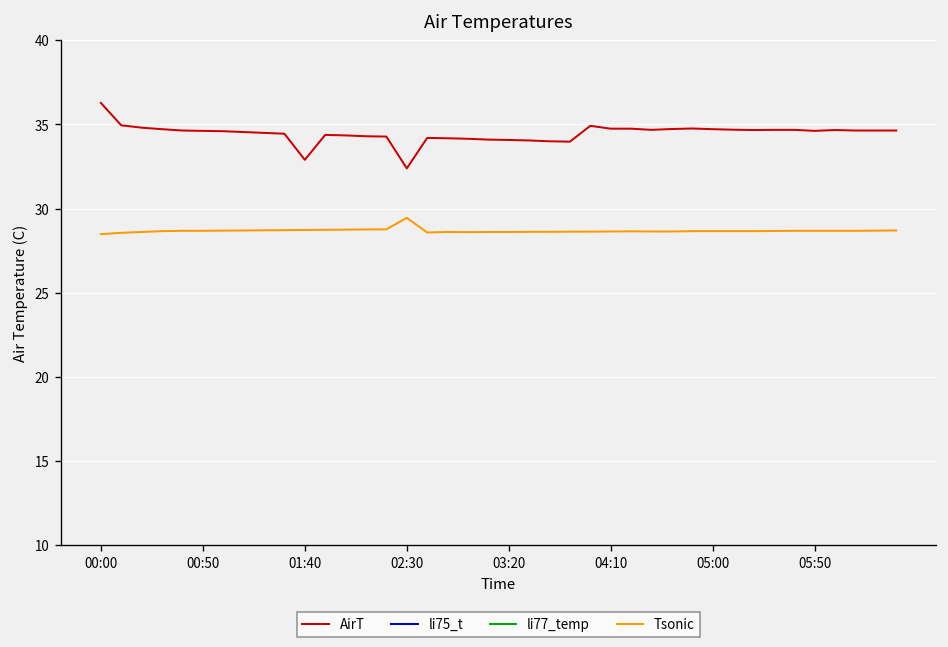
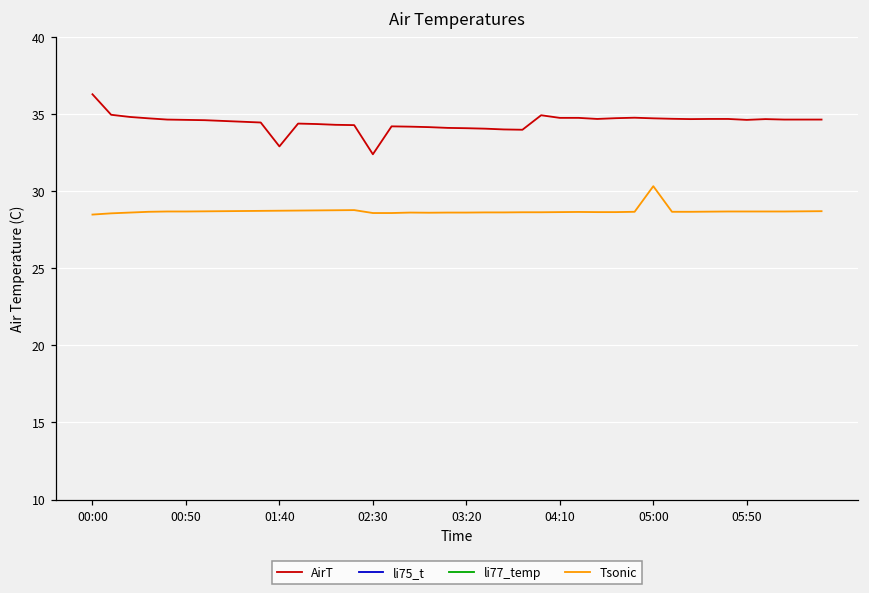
  {
    "AirT": {
      "00:00": 36.3,
      "00:50": 34.6,
      "01:40": 32.9,
      "02:30": 32.4,
      "03:20": 34.1,
      "04:10": 34.8,
      "05:00": 34.7,
      "05:50": 34.6
    },
    "Tsonic": {
      "00:00": 28.5,
      "00:50": 28.7,
      "01:40": 28.7,
-     "02:30": 29.5,
+     "02:30": 28.6,
      "03:20": 28.6,
      "04:10": 28.6,
-     "05:00": 28.7,
+     "05:00": 30.3,
      "05:50": 28.7
    }
  }
